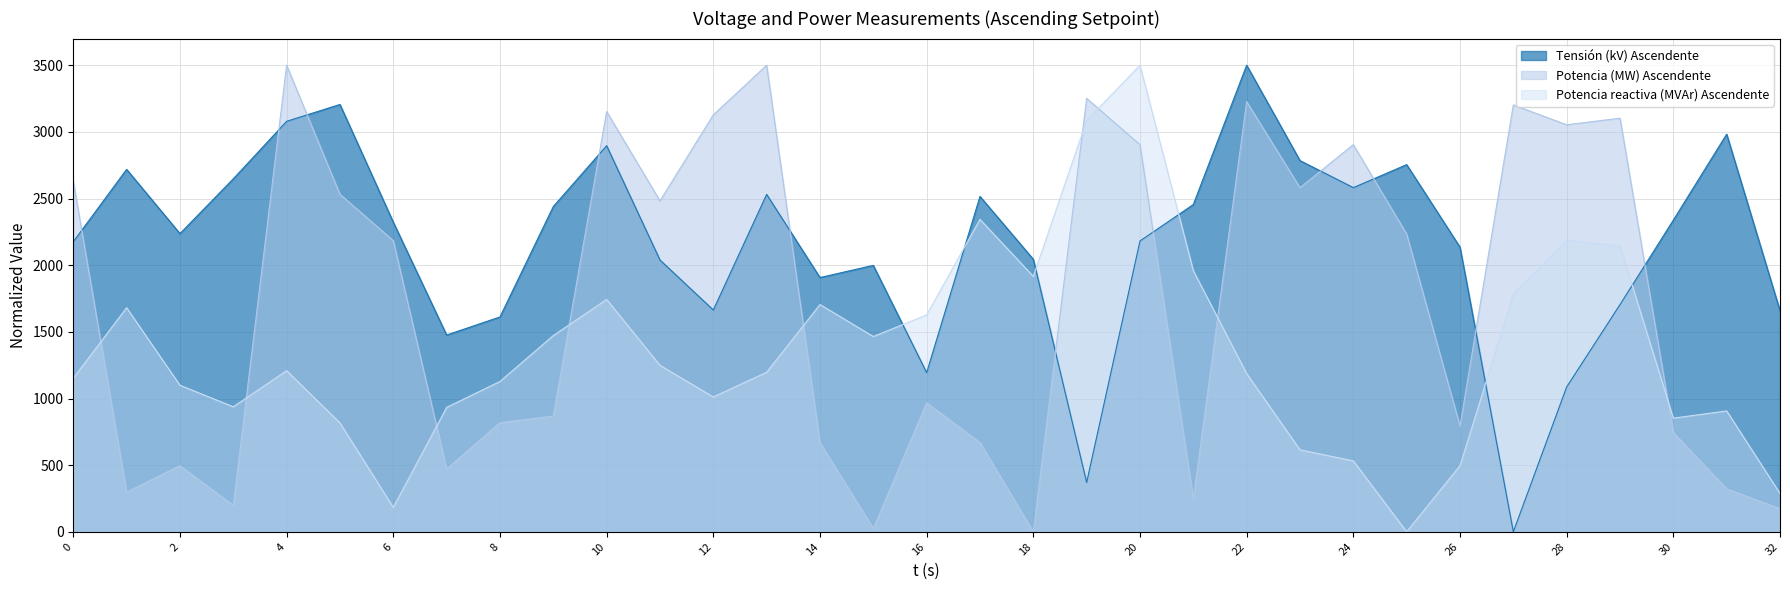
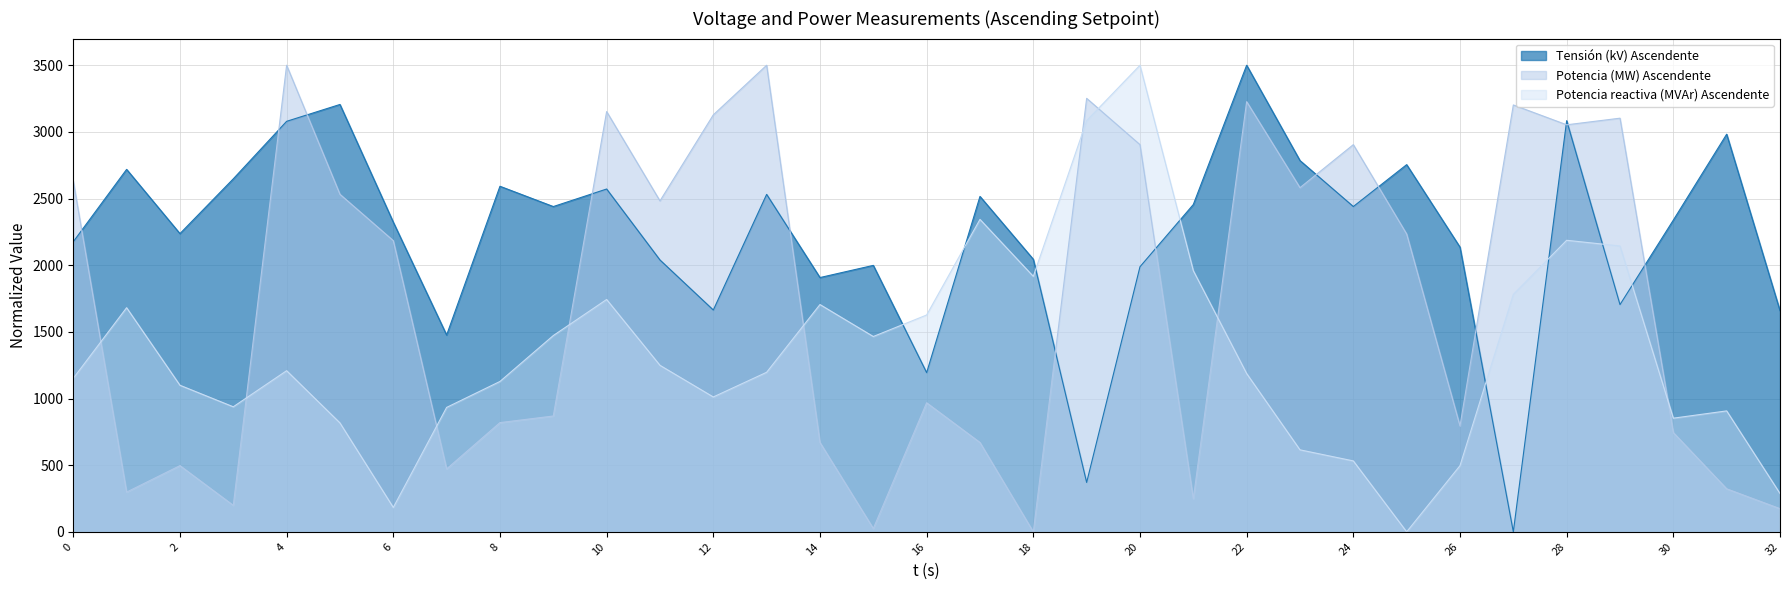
  {
    "Tensión (kV) Ascendente": {
      "0": 2180,
      "2": 2240,
      "4": 3080,
      "6": 2320,
-     "8": 1610,
-     "10": 2900,
+     "8": 2590,
+     "10": 2570,
      "12": 1660,
      "14": 1910,
      "16": 1190,
      "18": 2040,
-     "20": 2180,
+     "20": 1990,
      "22": 3500,
-     "24": 2580,
+     "24": 2440,
      "26": 2140,
-     "28": 1090,
+     "28": 3080,
      "30": 2340,
      "32": 1660
    }
  }
